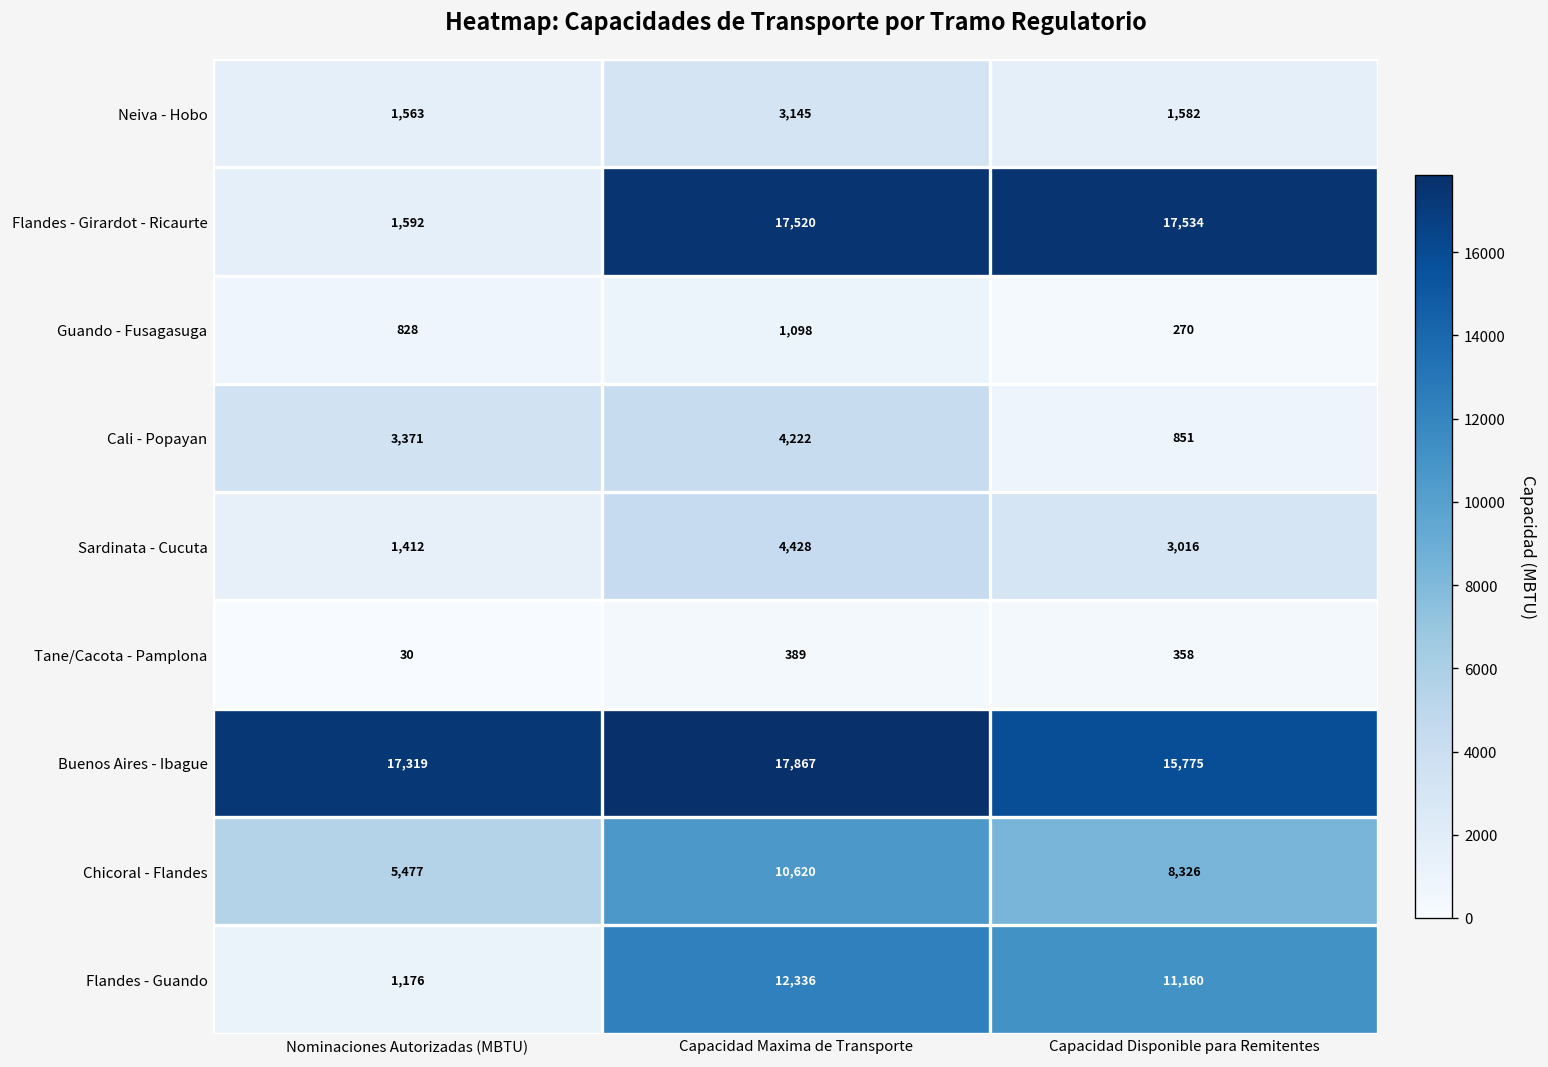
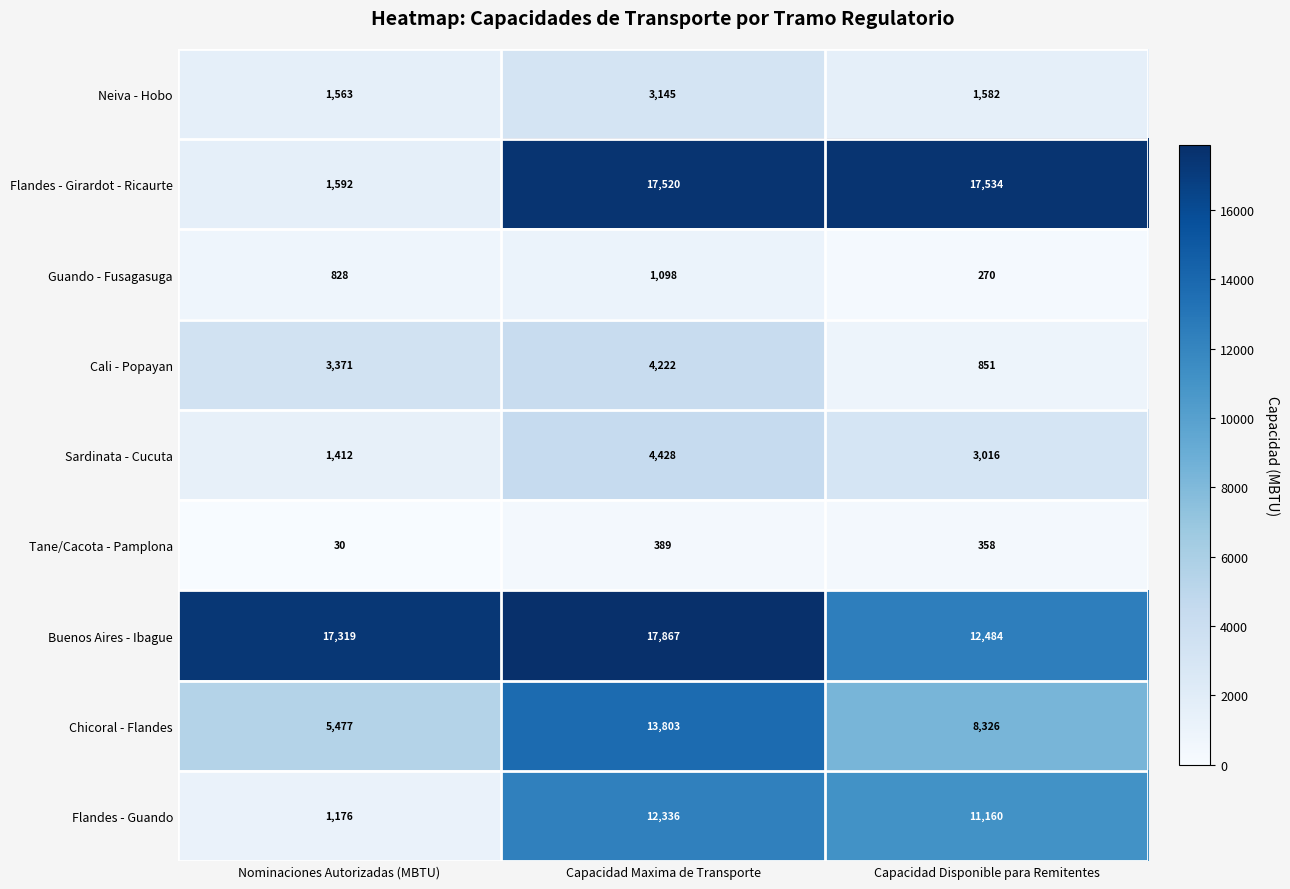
  {
    "Neiva - Hobo": {
      "Nominaciones Autorizadas (MBTU)": "1,563",
      "Capacidad Maxima de Transporte": "3,145",
      "Capacidad Disponible para Remitentes": "1,582"
    },
    "Flandes - Girardot - Ricaurte": {
      "Nominaciones Autorizadas (MBTU)": "1,592",
      "Capacidad Maxima de Transporte": "17,520",
      "Capacidad Disponible para Remitentes": "17,534"
    },
    "Guando - Fusagasuga": {
      "Nominaciones Autorizadas (MBTU)": "828",
      "Capacidad Maxima de Transporte": "1,098",
      "Capacidad Disponible para Remitentes": "270"
    },
    "Cali - Popayan": {
      "Nominaciones Autorizadas (MBTU)": "3,371",
      "Capacidad Maxima de Transporte": "4,222",
      "Capacidad Disponible para Remitentes": "851"
    },
    "Sardinata - Cucuta": {
      "Nominaciones Autorizadas (MBTU)": "1,412",
      "Capacidad Maxima de Transporte": "4,428",
      "Capacidad Disponible para Remitentes": "3,016"
    },
    "Tane/Cacota - Pamplona": {
      "Nominaciones Autorizadas (MBTU)": "30",
      "Capacidad Maxima de Transporte": "389",
      "Capacidad Disponible para Remitentes": "358"
    },
    "Buenos Aires - Ibague": {
      "Nominaciones Autorizadas (MBTU)": "17,319",
      "Capacidad Maxima de Transporte": "17,867",
-     "Capacidad Disponible para Remitentes": "15,775"
+     "Capacidad Disponible para Remitentes": "12,484"
    },
    "Chicoral - Flandes": {
      "Nominaciones Autorizadas (MBTU)": "5,477",
-     "Capacidad Maxima de Transporte": "10,620",
+     "Capacidad Maxima de Transporte": "13,803",
      "Capacidad Disponible para Remitentes": "8,326"
    },
    "Flandes - Guando": {
      "Nominaciones Autorizadas (MBTU)": "1,176",
      "Capacidad Maxima de Transporte": "12,336",
      "Capacidad Disponible para Remitentes": "11,160"
    }
  }
